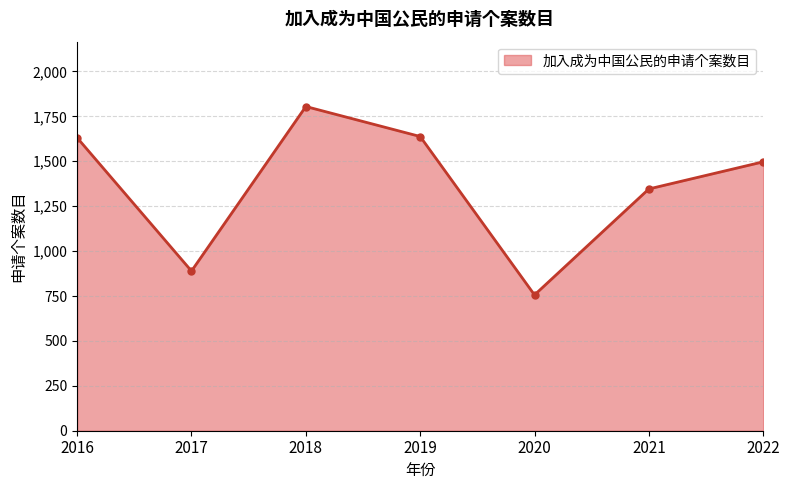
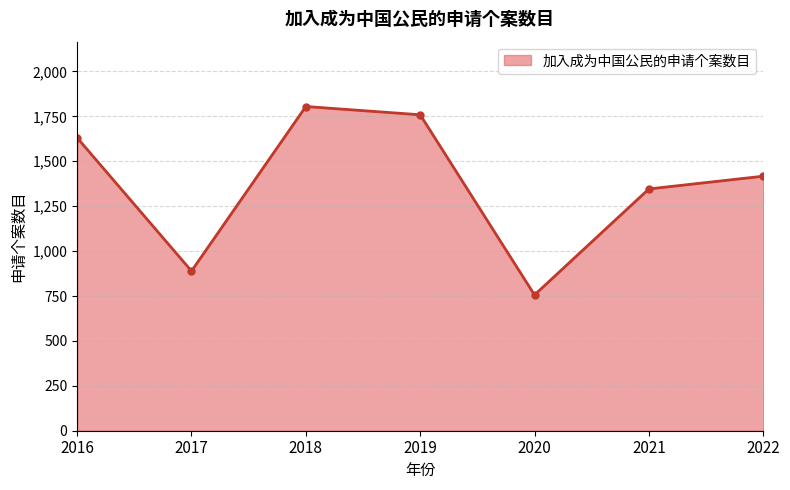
  {
    "2016": "1,630",
    "2017": "890",
    "2018": "1,810",
-   "2019": "1,640",
+   "2019": "1,760",
    "2020": "760",
    "2021": "1,350",
-   "2022": "1,500"
+   "2022": "1,420"
  }
